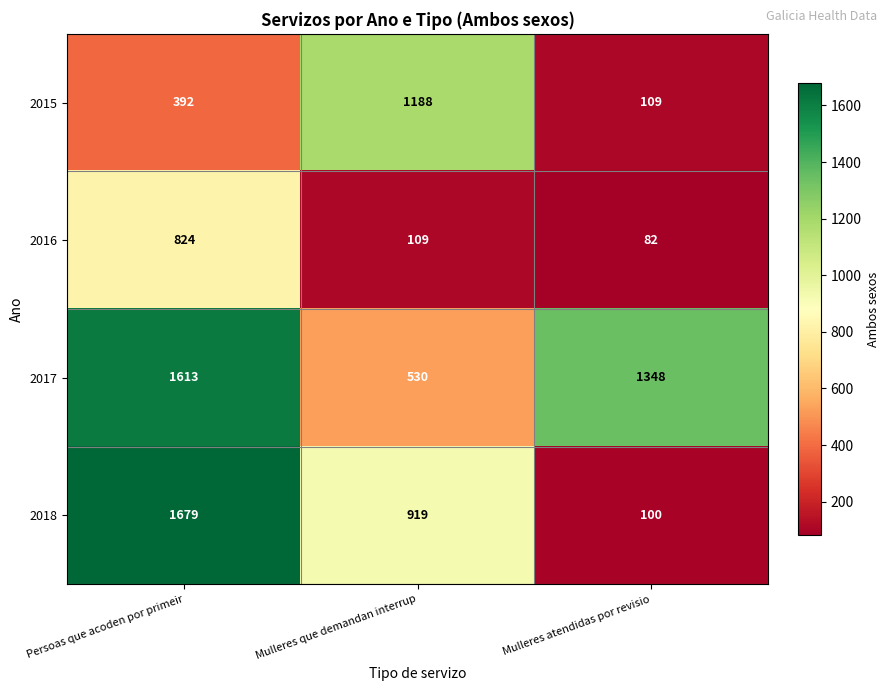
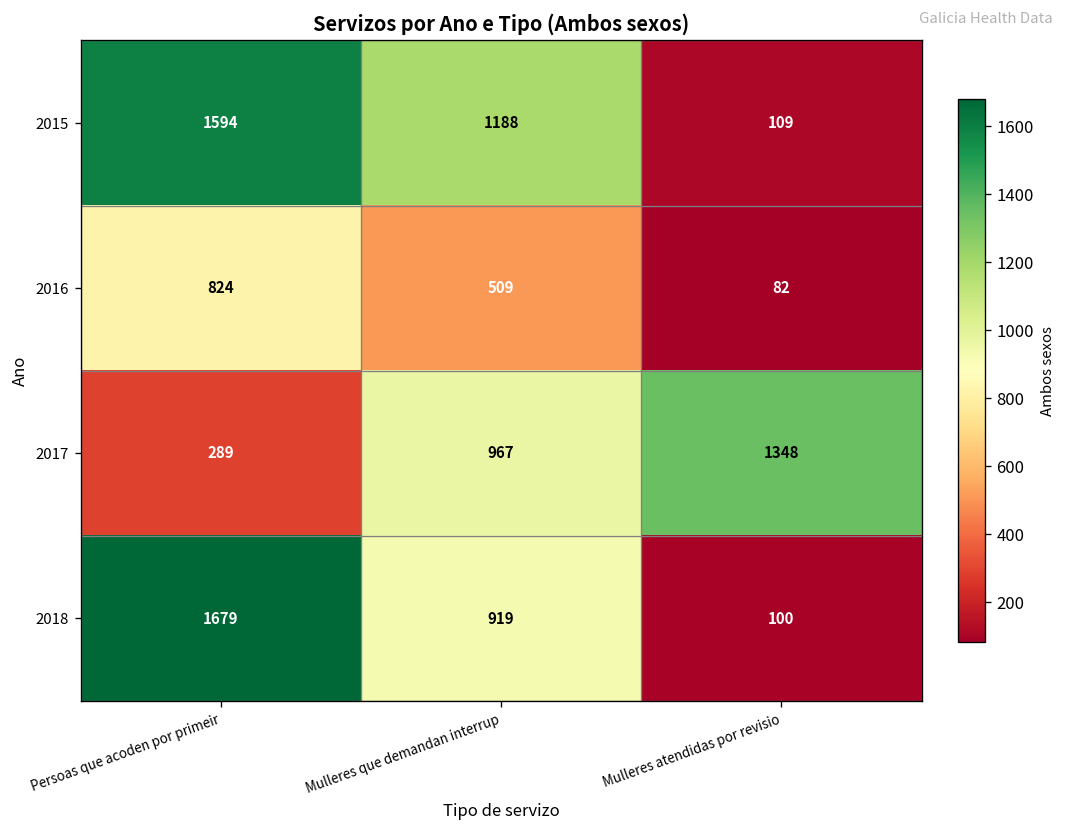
  {
    "2015": {
-     "Persoas que acoden por primeir": 392,
+     "Persoas que acoden por primeir": 1594,
      "Mulleres que demandan interrup": 1188,
      "Mulleres atendidas por revisio": 109
    },
    "2016": {
      "Persoas que acoden por primeir": 824,
-     "Mulleres que demandan interrup": 109,
+     "Mulleres que demandan interrup": 509,
      "Mulleres atendidas por revisio": 82
    },
    "2017": {
-     "Persoas que acoden por primeir": 1613,
-     "Mulleres que demandan interrup": 530,
+     "Persoas que acoden por primeir": 289,
+     "Mulleres que demandan interrup": 967,
      "Mulleres atendidas por revisio": 1348
    },
    "2018": {
      "Persoas que acoden por primeir": 1679,
      "Mulleres que demandan interrup": 919,
      "Mulleres atendidas por revisio": 100
    }
  }
